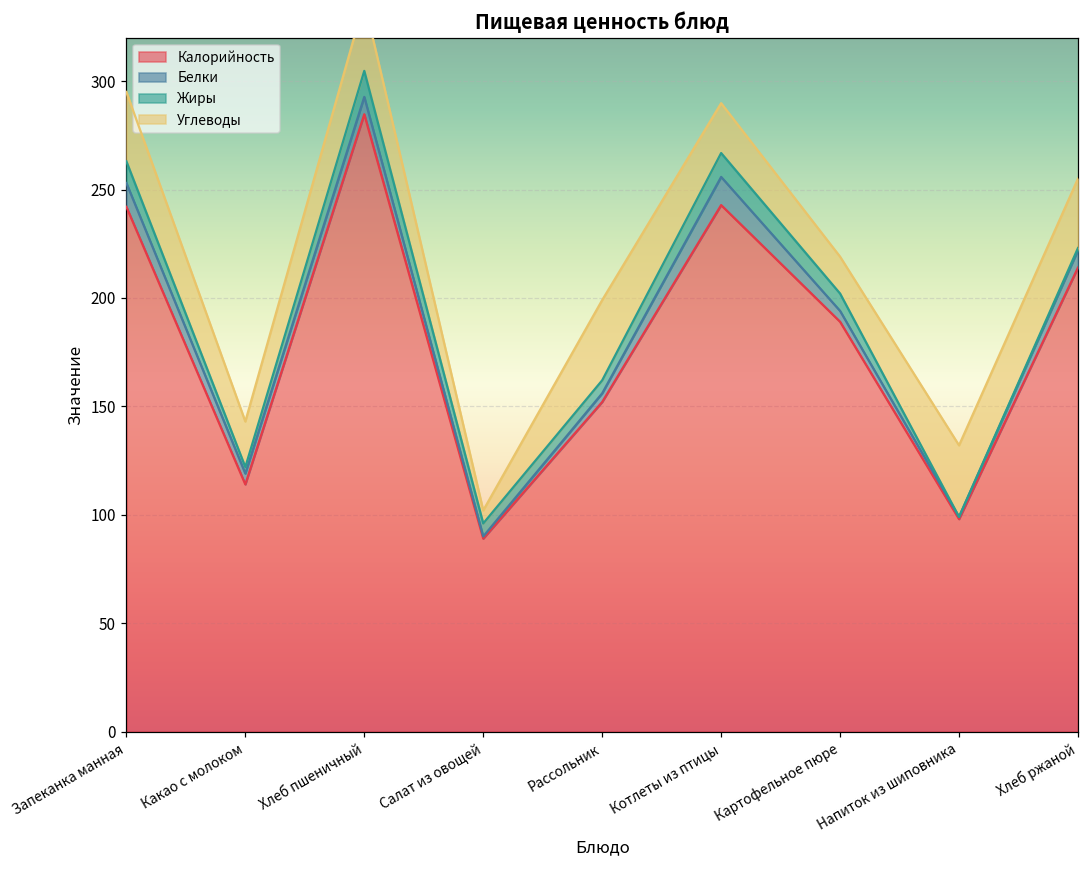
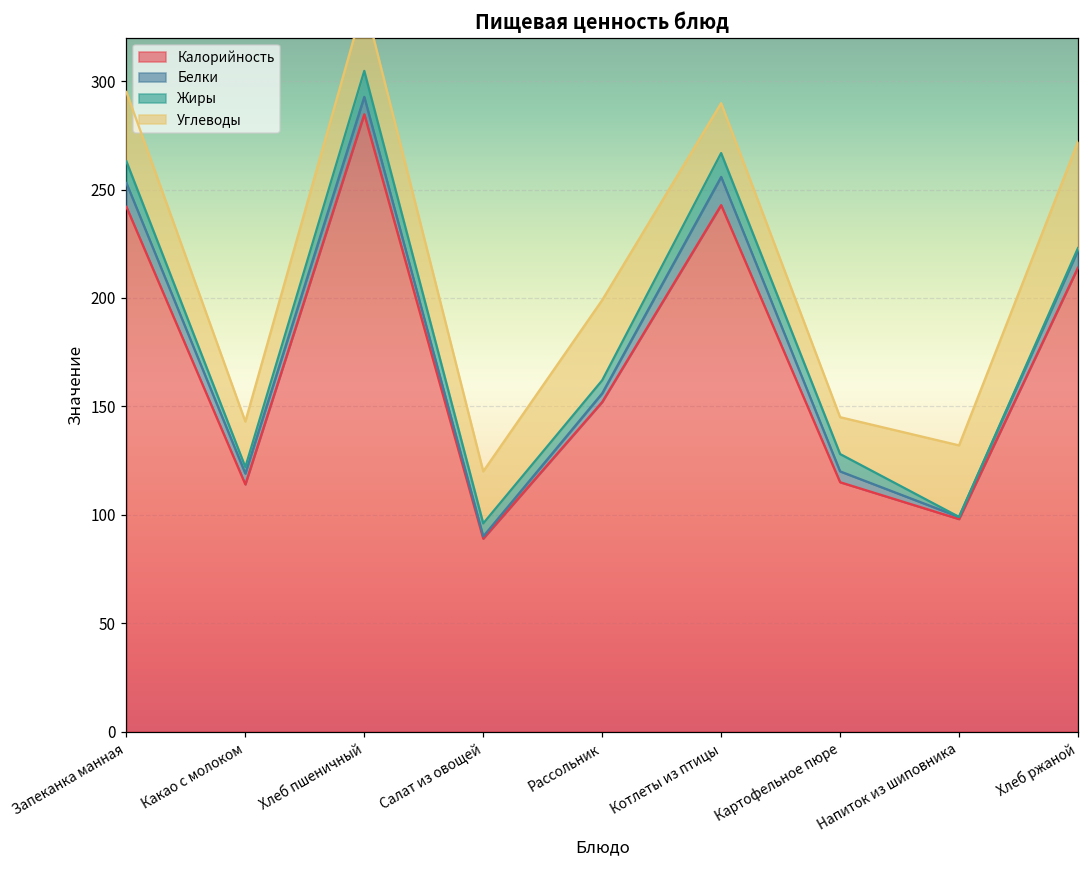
  {
    "Калорийность": {
      "Запеканка манная": 242,
      "Какао с молоком": 114,
      "Хлеб пшеничный": 285,
      "Рассольник": 152,
      "Котлеты из птицы": 243,
-     "Картофельное пюре": 189,
+     "Картофельное пюре": 115,
      "Хлеб ржаной": 214
    },
    "Углеводы": {
      "Запеканка манная": 32,
      "Какао с молоком": 21,
-     "Салат из овощей": 6,
+     "Салат из овощей": 24,
      "Рассольник": 37,
      "Котлеты из птицы": 23,
      "Картофельное пюре": 17,
      "Напиток из шиповника": 33,
-     "Хлеб ржаной": 32
+     "Хлеб ржаной": 49
    }
  }
